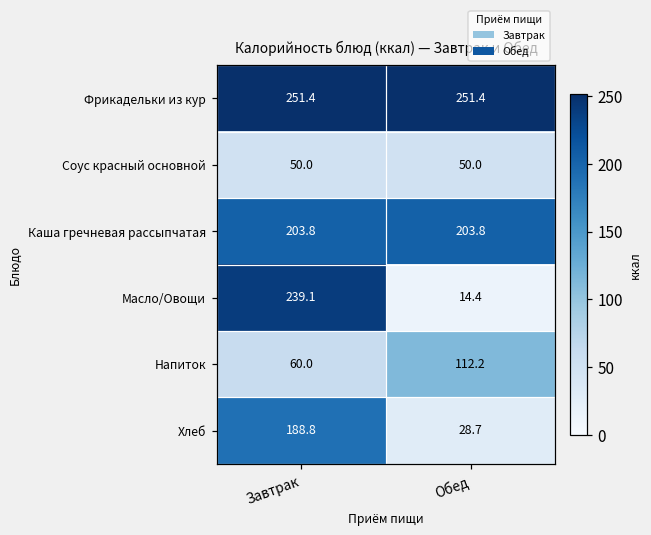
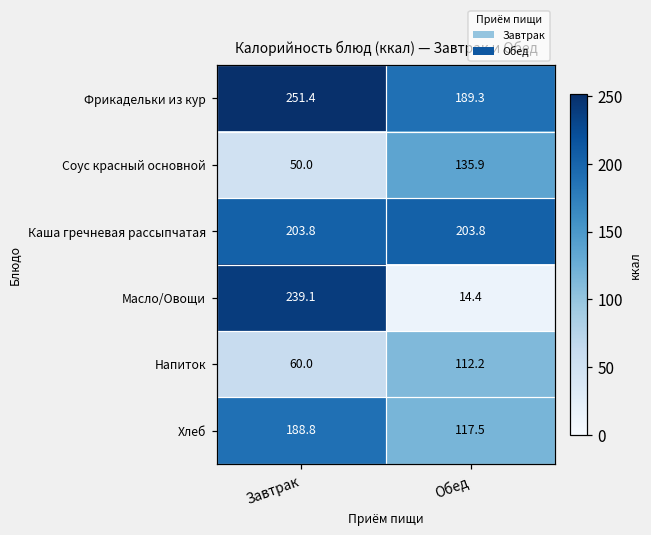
  {
    "Фрикадельки из кур": {
      "Завтрак": 251.4,
-     "Обед": 251.4
+     "Обед": 189.3
    },
    "Соус красный основной": {
      "Завтрак": 50.0,
-     "Обед": 50.0
+     "Обед": 135.9
    },
    "Каша гречневая рассыпчатая": {
      "Завтрак": 203.8,
      "Обед": 203.8
    },
    "Масло/Овощи": {
      "Завтрак": 239.1,
      "Обед": 14.4
    },
    "Напиток": {
      "Завтрак": 60.0,
      "Обед": 112.2
    },
    "Хлеб": {
      "Завтрак": 188.8,
-     "Обед": 28.7
+     "Обед": 117.5
    }
  }
